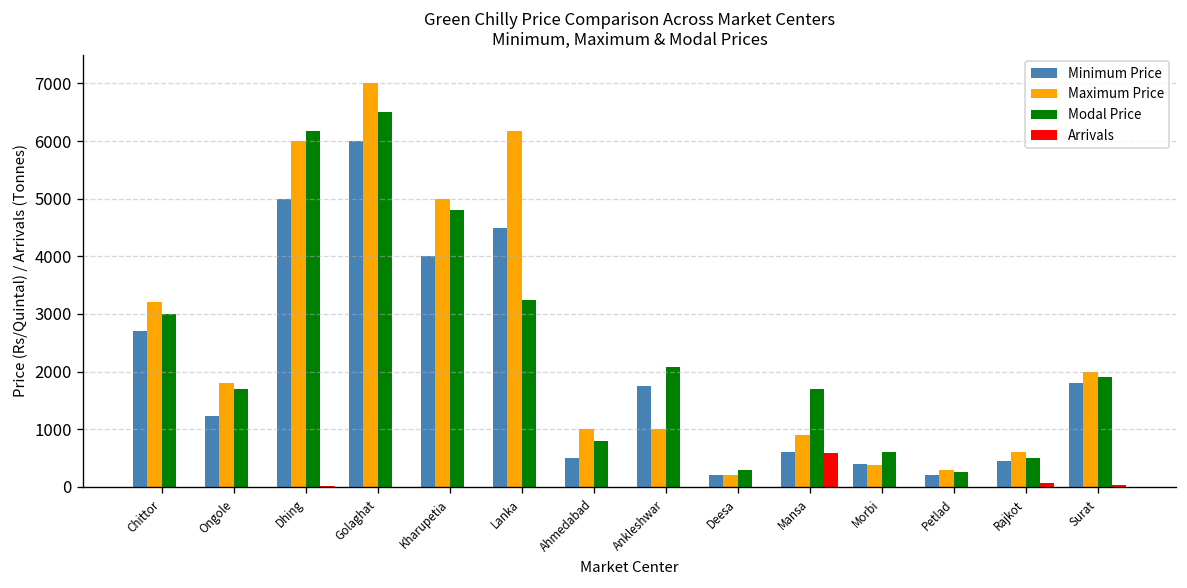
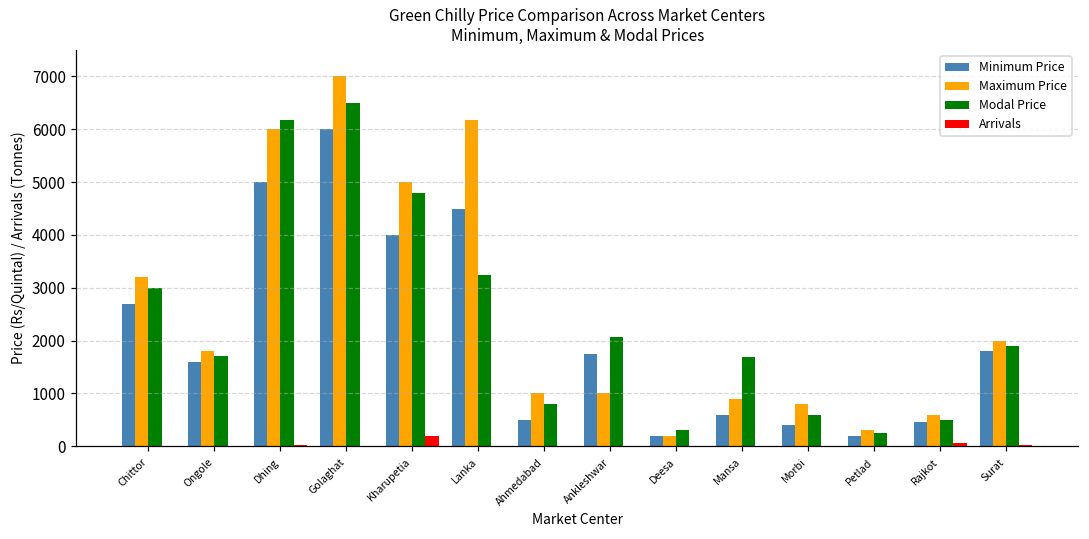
  {
    "Minimum Price": {
      "Chittor": 2700,
-     "Ongole": 1200,
+     "Ongole": 1600,
      "Dhing": 5000,
      "Golaghat": 6000,
      "Kharupetia": 4000,
      "Lanka": 4500,
      "Ahmedabad": 500,
      "Ankleshwar": 1700,
      "Deesa": 200,
      "Mansa": 600,
      "Morbi": 400,
      "Petlad": 200,
      "Rajkot": 500,
      "Surat": 1800
    },
    "Maximum Price": {
      "Chittor": 3200,
      "Ongole": 1800,
      "Dhing": 6000,
      "Golaghat": 7000,
      "Kharupetia": 5000,
      "Lanka": 6200,
      "Ahmedabad": 1000,
      "Ankleshwar": 1000,
      "Deesa": 200,
      "Mansa": 900,
-     "Morbi": 400,
+     "Morbi": 800,
      "Petlad": 300,
      "Rajkot": 600,
      "Surat": 2000
    },
    "Modal Price": {
      "Chittor": 3000,
      "Ongole": 1700,
      "Dhing": 6200,
      "Golaghat": 6500,
      "Kharupetia": 4800,
      "Lanka": 3200,
      "Ahmedabad": 800,
      "Ankleshwar": 2100,
      "Deesa": 300,
      "Mansa": 1700,
      "Morbi": 600,
      "Petlad": 300,
      "Rajkot": 500,
      "Surat": 1900
    },
    "Arrivals": {
-     "Kharupetia": 0,
+     "Kharupetia": 200,
      "Ahmedabad": 0,
      "Deesa": 0,
-     "Mansa": 600,
+     "Mansa": 0,
      "Petlad": 0,
      "Rajkot": 100
    }
  }
